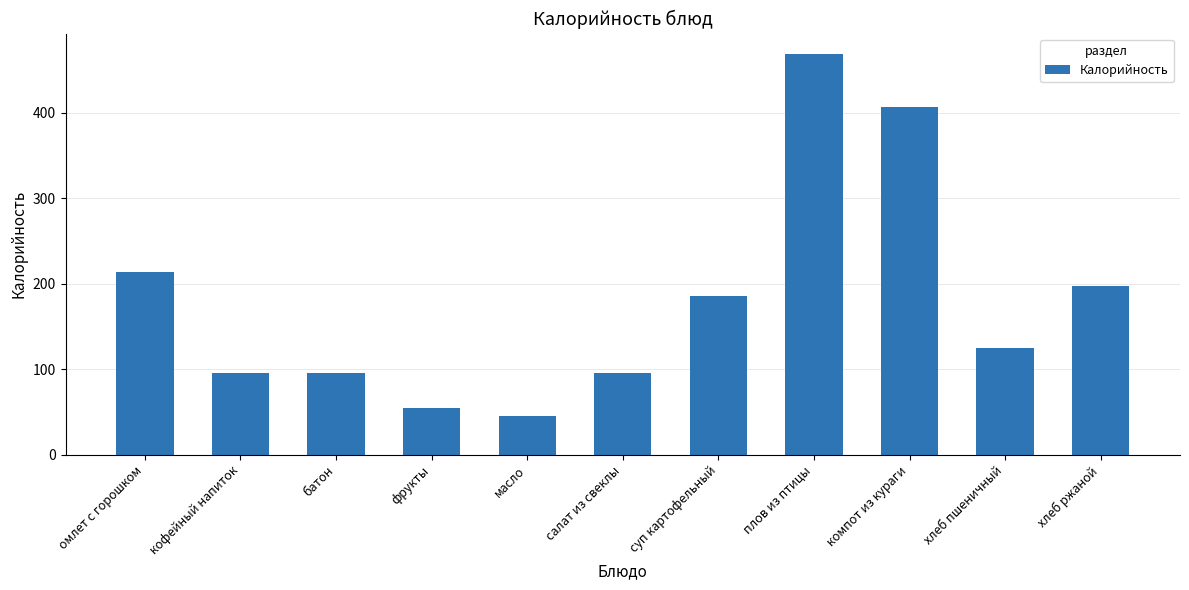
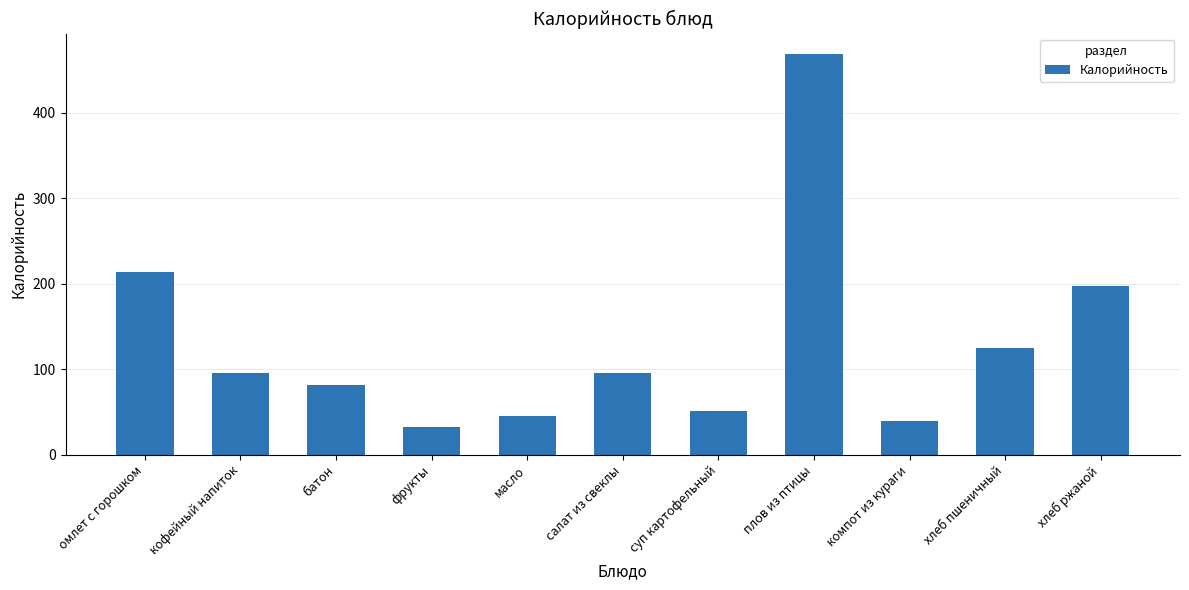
  {
    "омлет с горошком": 210,
    "кофейный напиток": 100,
-   "батон": 100,
-   "фрукты": 60,
+   "батон": 80,
+   "фрукты": 30,
    "масло": 50,
    "салат из свеклы": 100,
-   "суп картофельный": 190,
+   "суп картофельный": 50,
    "плов из птицы": 470,
-   "компот из кураги": 410,
+   "компот из кураги": 40,
    "хлеб пшеничный": 130,
    "хлеб ржаной": 200
  }
